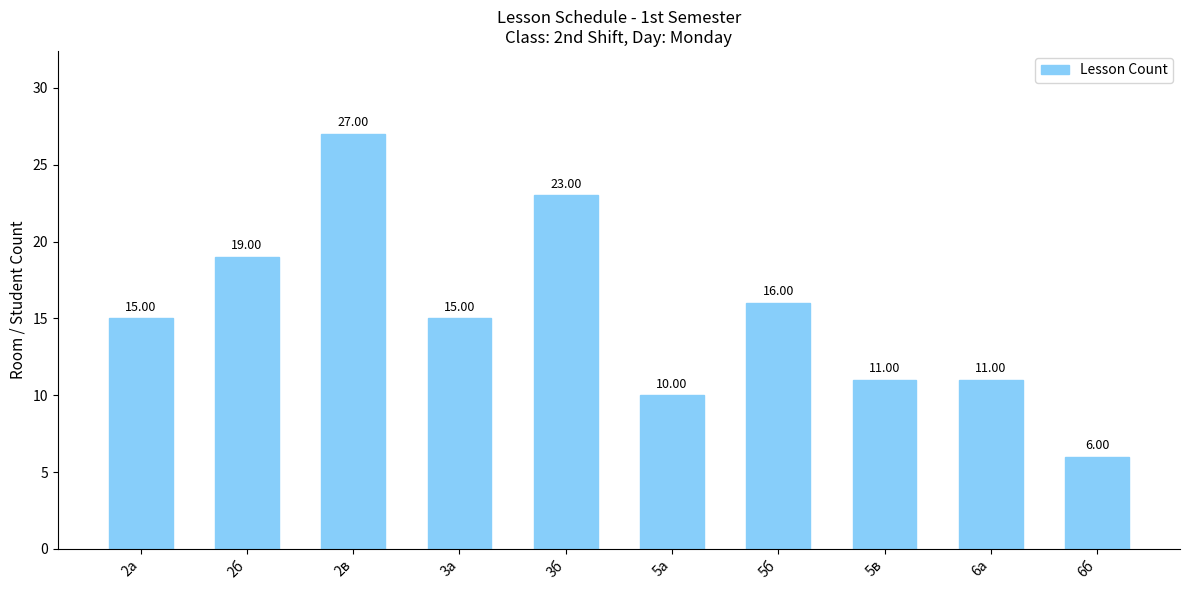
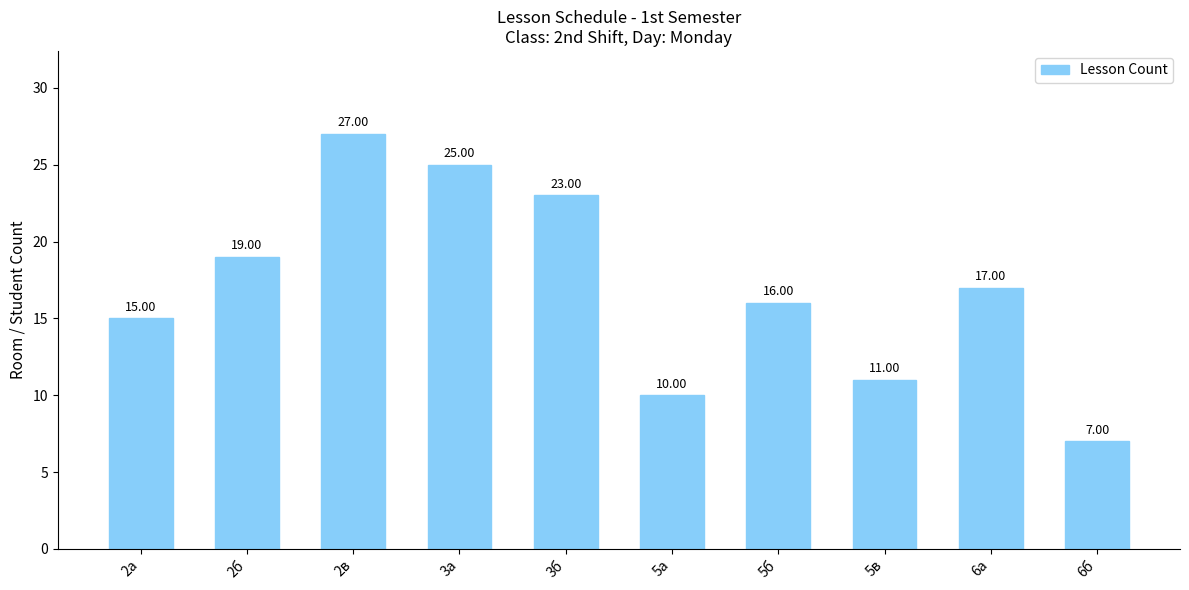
  {
    "2а": 15.00,
    "2б": 19.00,
    "2в": 27.00,
-   "3а": 15.00,
+   "3а": 25.00,
    "3б": 23.00,
    "5а": 10.00,
    "5б": 16.00,
    "5в": 11.00,
-   "6а": 11.00,
-   "6б": 6.00
+   "6а": 17.00,
+   "6б": 7.00
  }
